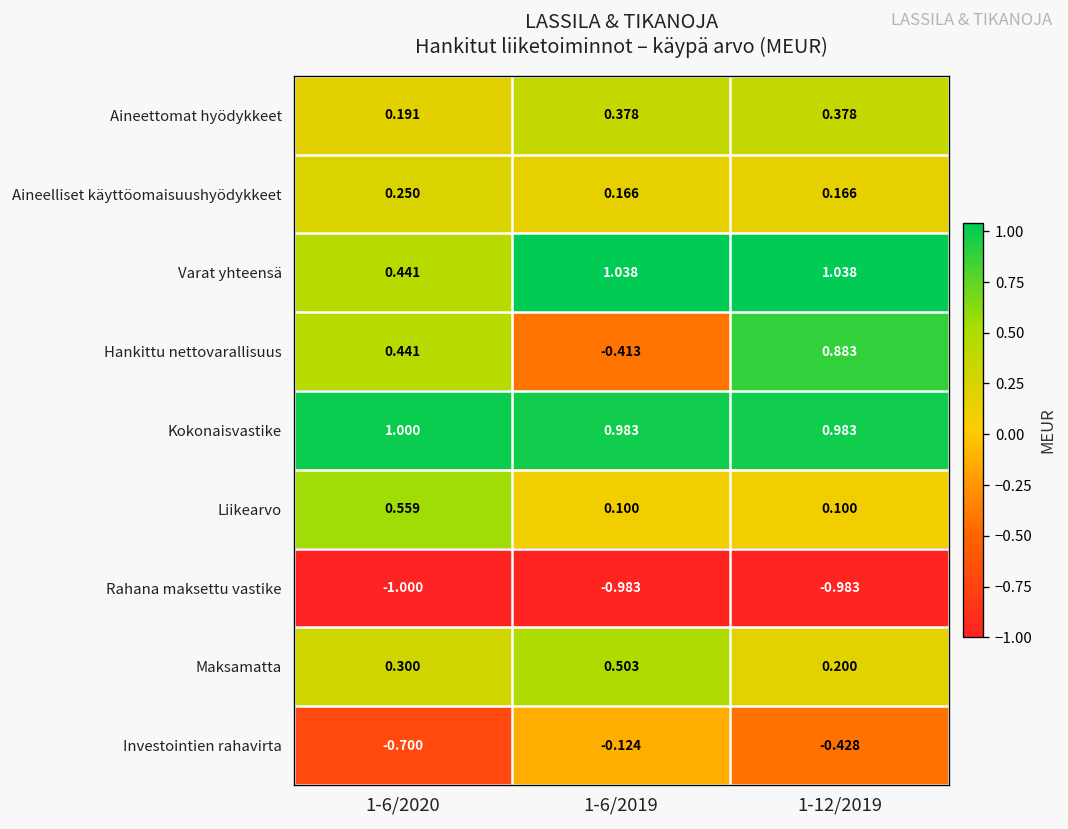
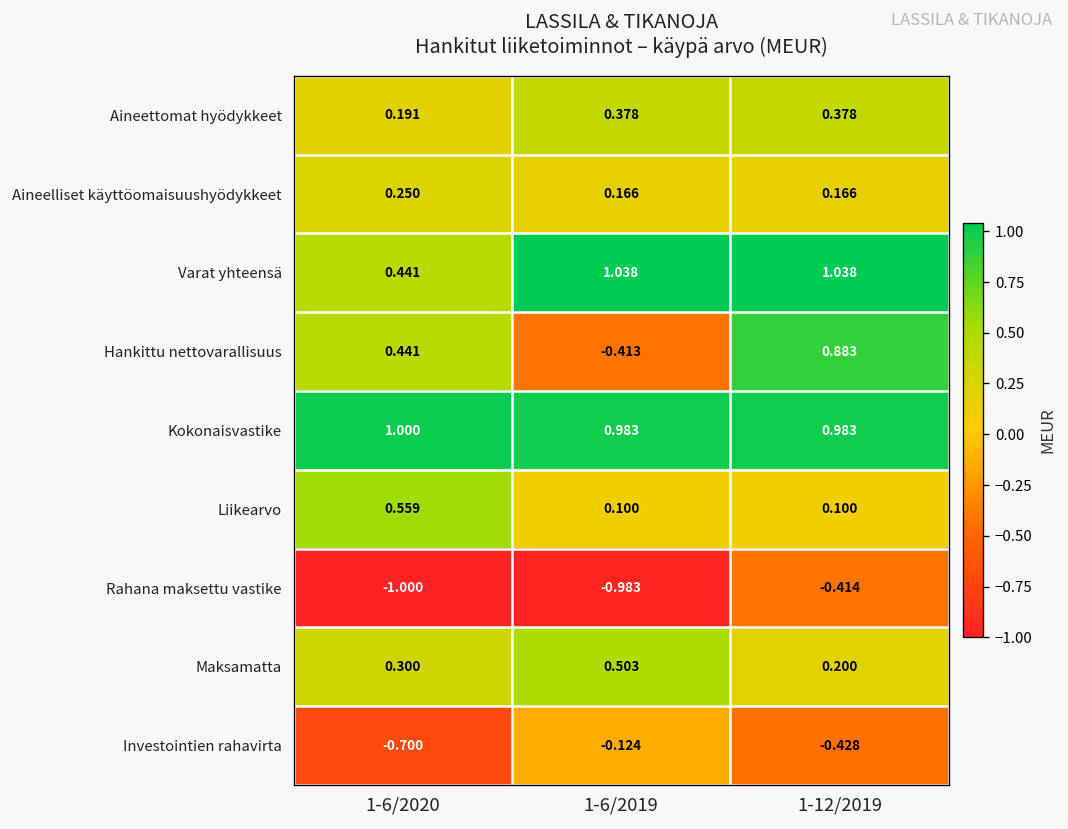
  {
    "Aineettomat hyödykkeet": {
      "1-6/2020": 0.191,
      "1-6/2019": 0.378,
      "1-12/2019": 0.378
    },
    "Aineelliset käyttöomaisuushyödykkeet": {
      "1-6/2020": 0.250,
      "1-6/2019": 0.166,
      "1-12/2019": 0.166
    },
    "Varat yhteensä": {
      "1-6/2020": 0.441,
      "1-6/2019": 1.038,
      "1-12/2019": 1.038
    },
    "Hankittu nettovarallisuus": {
      "1-6/2020": 0.441,
      "1-6/2019": -0.413,
      "1-12/2019": 0.883
    },
    "Kokonaisvastike": {
      "1-6/2020": 1.000,
      "1-6/2019": 0.983,
      "1-12/2019": 0.983
    },
    "Liikearvo": {
      "1-6/2020": 0.559,
      "1-6/2019": 0.100,
      "1-12/2019": 0.100
    },
    "Rahana maksettu vastike": {
      "1-6/2020": -1.000,
      "1-6/2019": -0.983,
-     "1-12/2019": -0.983
+     "1-12/2019": -0.414
    },
    "Maksamatta": {
      "1-6/2020": 0.300,
      "1-6/2019": 0.503,
      "1-12/2019": 0.200
    },
    "Investointien rahavirta": {
      "1-6/2020": -0.700,
      "1-6/2019": -0.124,
      "1-12/2019": -0.428
    }
  }
